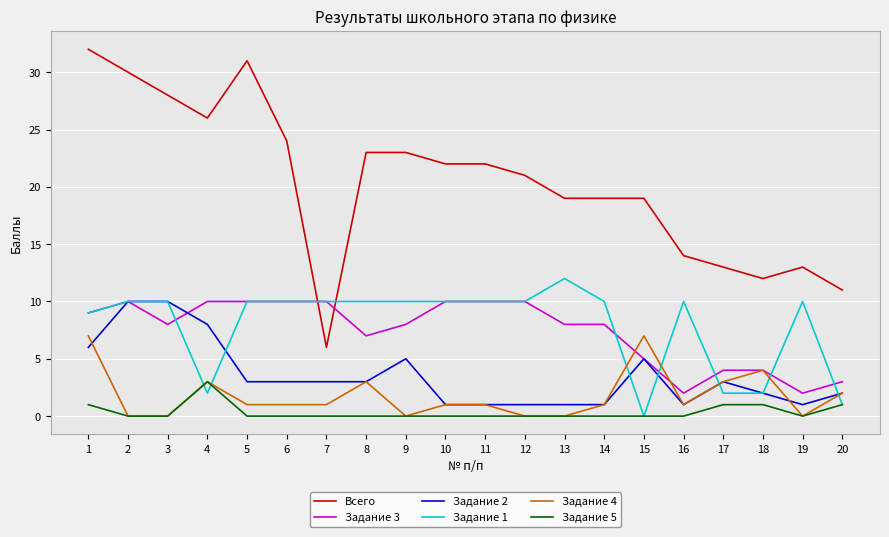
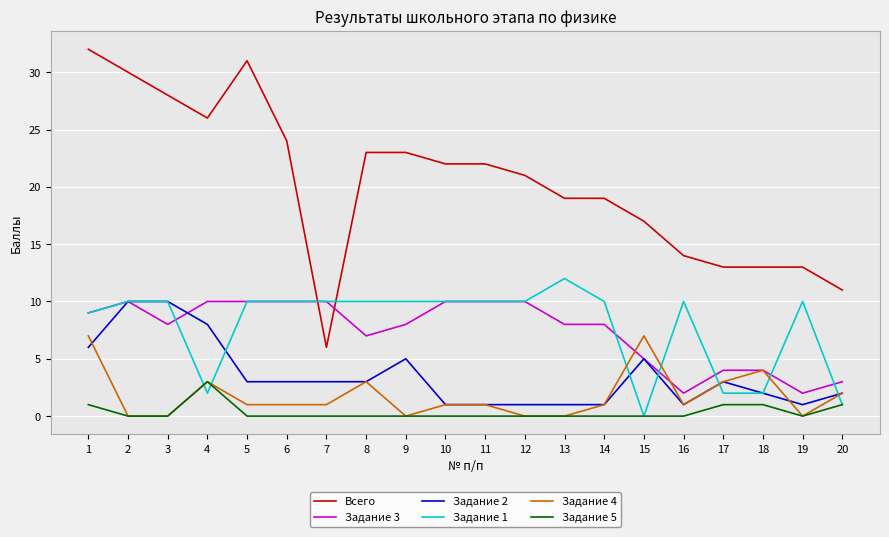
  {
    "Всего": {
      "1": 32,
      "2": 30,
      "3": 28,
      "4": 26,
      "5": 31,
      "6": 24,
      "7": 6,
      "8": 23,
      "9": 23,
      "10": 22,
      "11": 22,
      "12": 21,
      "13": 19,
      "14": 19,
-     "15": 19,
+     "15": 17,
      "16": 14,
      "17": 13,
-     "18": 12,
+     "18": 13,
      "19": 13,
      "20": 11
    },
    "Задание 3": {
      "3": 8,
      "4": 10,
      "8": 7,
      "9": 8,
      "13": 8,
      "14": 8,
      "16": 2,
      "17": 4,
      "19": 2,
      "20": 3
    },
    "Задание 2": {
      "1": 6,
      "4": 8,
      "5": 3,
      "6": 3,
      "7": 3,
      "9": 5,
      "12": 1,
      "13": 1,
      "19": 1
    },
    "Задание 1": {
      "4": 2,
      "8": 10,
      "9": 10,
      "13": 12,
      "14": 10,
      "16": 10,
      "17": 2,
      "19": 10
    },
    "Задание 4": {
      "1": 7,
      "5": 1,
      "6": 1,
      "7": 1,
      "15": 7
    },
    "Задание 5": {
      "1": 1,
      "5": 0,
      "6": 0,
      "7": 0,
      "8": 0,
      "10": 0,
      "11": 0,
      "14": 0,
      "16": 0,
      "17": 1,
      "18": 1
    }
  }
